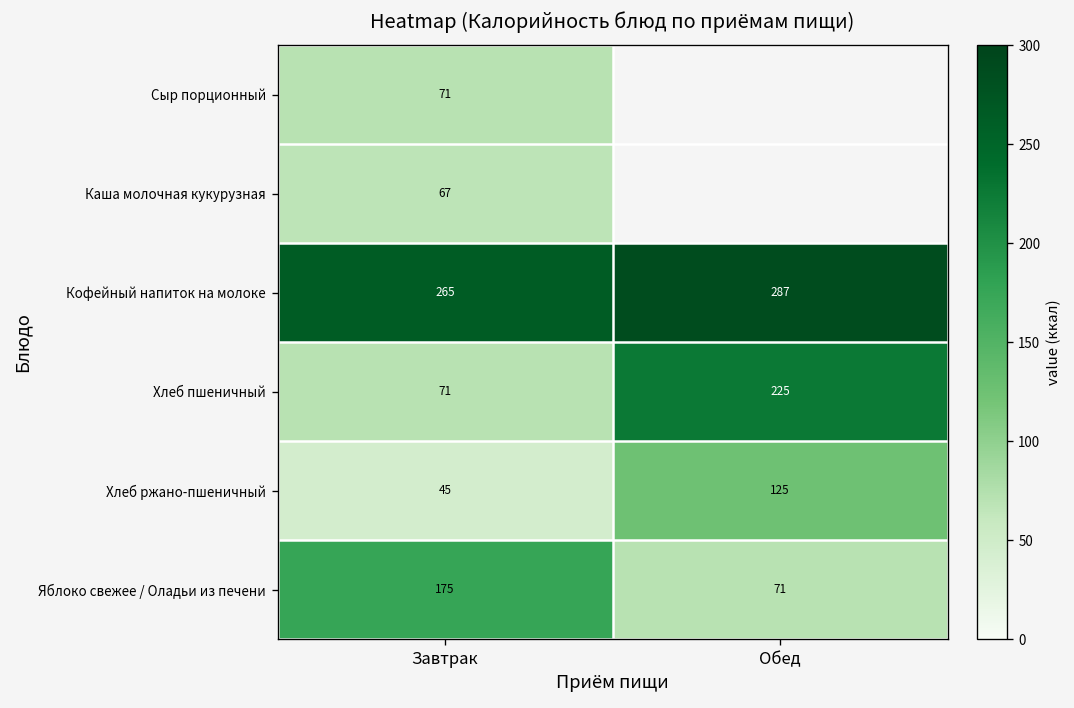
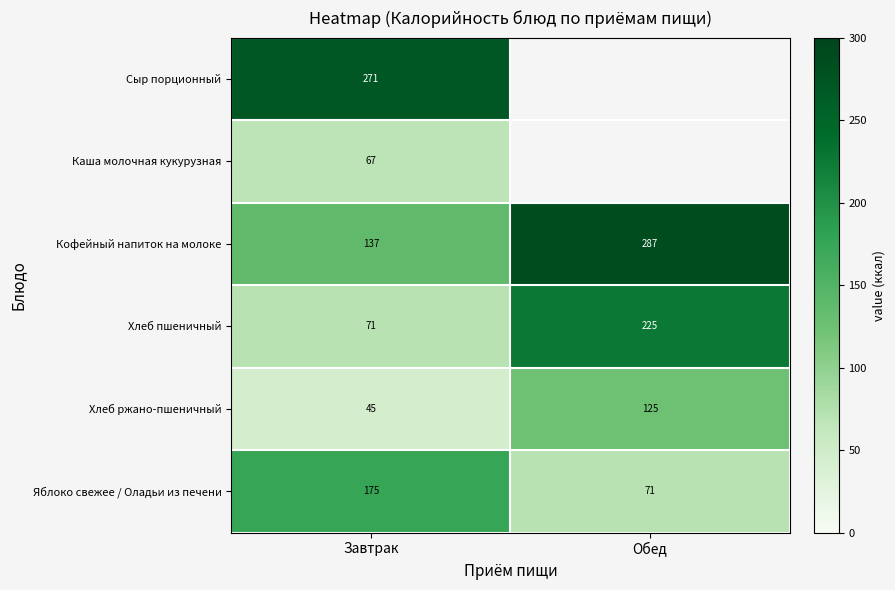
  {
    "Сыр порционный": {
-     "Завтрак": 71
+     "Завтрак": 271
    },
    "Каша молочная кукурузная": {
      "Завтрак": 67
    },
    "Кофейный напиток на молоке": {
-     "Завтрак": 265,
+     "Завтрак": 137,
      "Обед": 287
    },
    "Хлеб пшеничный": {
      "Завтрак": 71,
      "Обед": 225
    },
    "Хлеб ржано-пшеничный": {
      "Завтрак": 45,
      "Обед": 125
    },
    "Яблоко свежее / Оладьи из печени": {
      "Завтрак": 175,
      "Обед": 71
    }
  }
